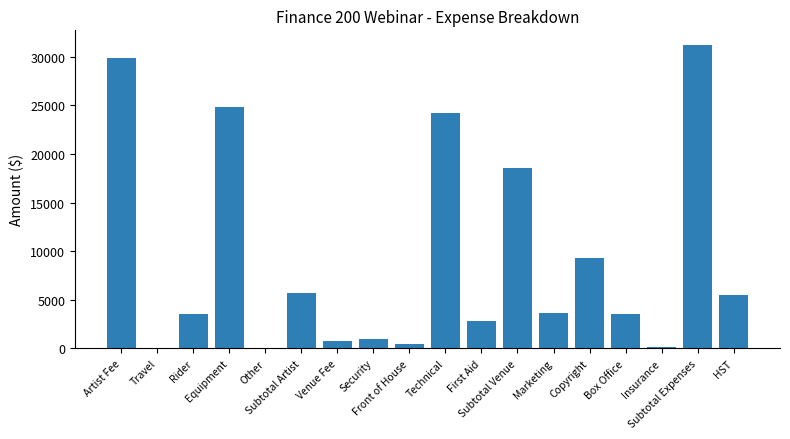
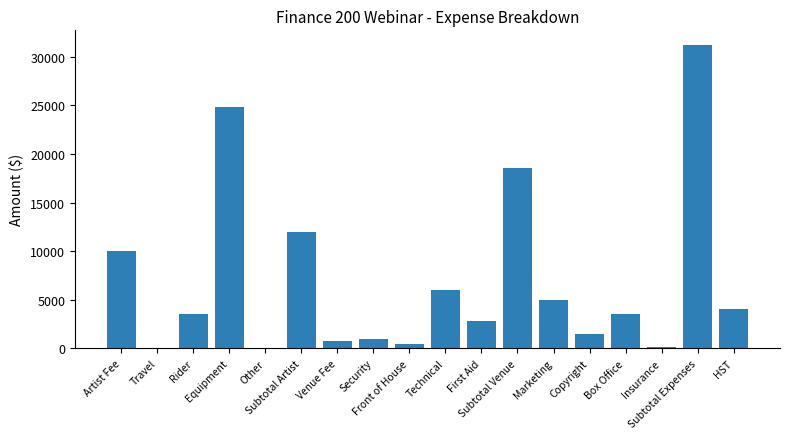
  {
-   "Artist Fee": 30000,
+   "Artist Fee": 10000,
    "Travel": 0,
    "Rider": 4000,
    "Equipment": 25000,
    "Other": 0,
-   "Subtotal Artist": 6000,
+   "Subtotal Artist": 12000,
    "Venue Fee": 1000,
    "Security": 1000,
    "Front of House": 1000,
-   "Technical": 24000,
+   "Technical": 6000,
    "First Aid": 3000,
    "Subtotal Venue": 19000,
-   "Marketing": 4000,
-   "Copyright": 9000,
+   "Marketing": 5000,
+   "Copyright": 1000,
    "Box Office": 4000,
    "Subtotal Expenses": 31000,
-   "HST": 6000
+   "HST": 4000
  }
